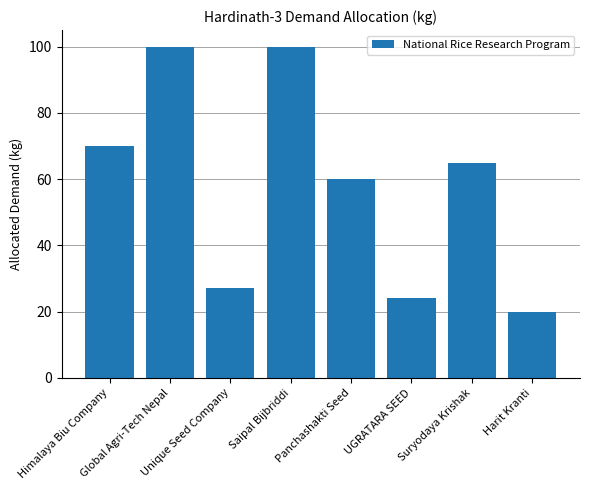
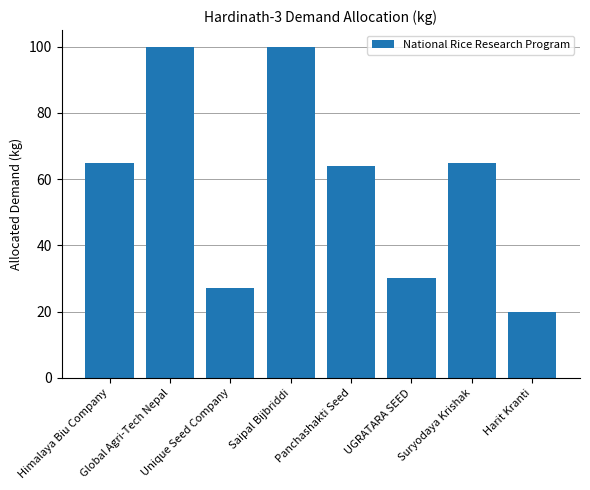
  {
-   "Himalaya Biu Company": 70,
+   "Himalaya Biu Company": 65,
    "Global Agri-Tech Nepal": 100,
    "Unique Seed Company": 27,
    "Saipal Bijbriddi": 100,
-   "Panchashakti Seed": 60,
-   "UGRATARA SEED": 24,
+   "Panchashakti Seed": 64,
+   "UGRATARA SEED": 30,
    "Suryodaya Krishak": 65,
    "Harit Kranti": 20
  }
